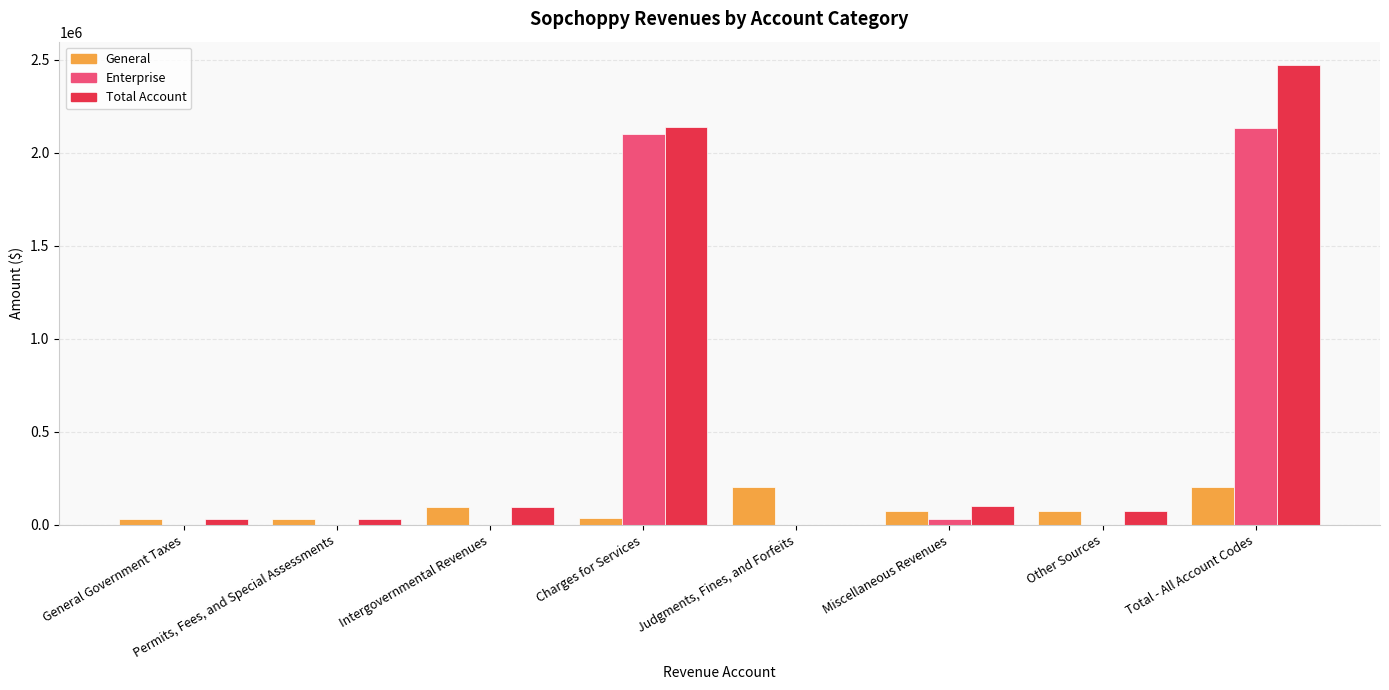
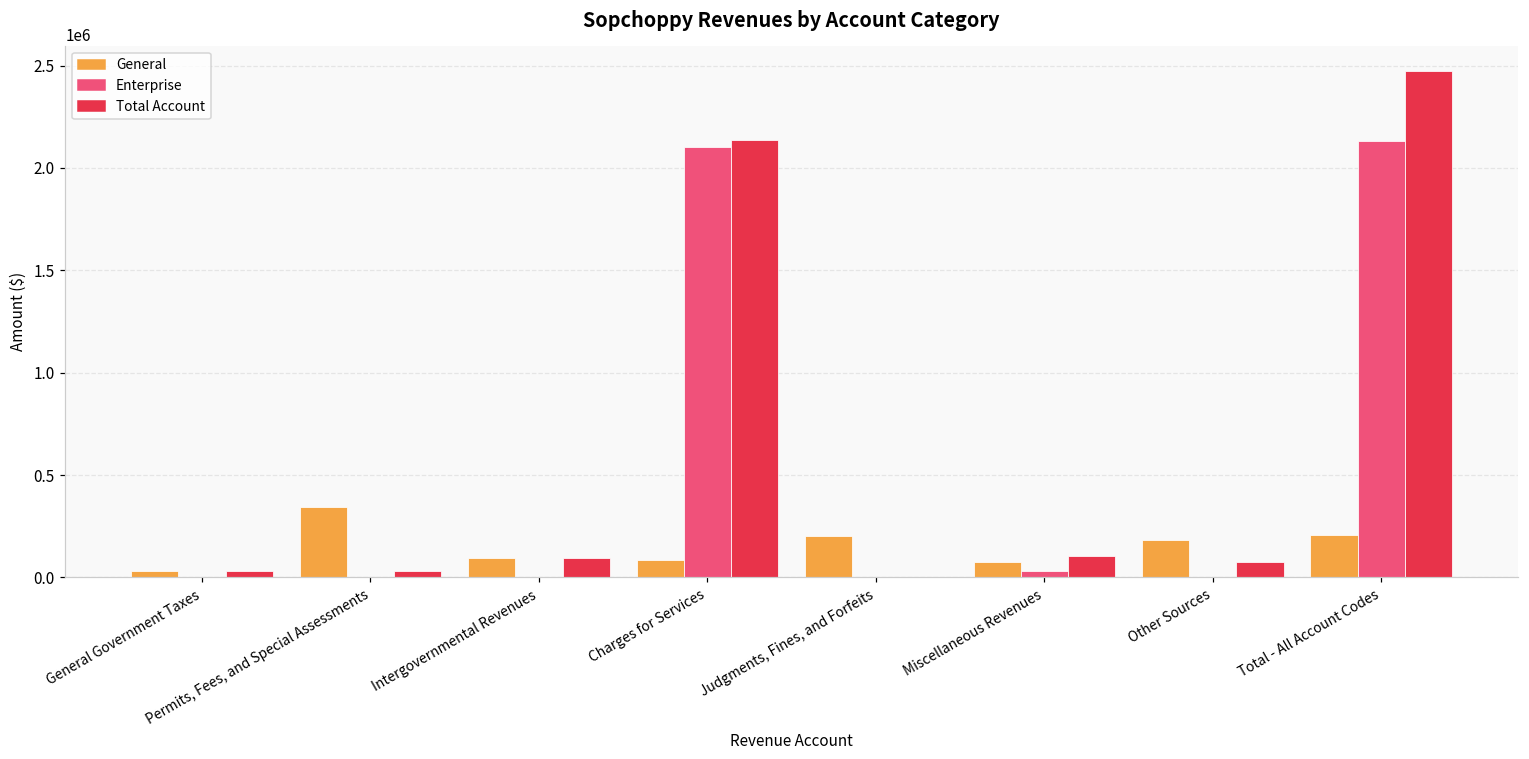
  {
    "General": {
      "General Government Taxes": 30000,
-     "Permits, Fees, and Special Assessments": 30000,
+     "Permits, Fees, and Special Assessments": 340000,
      "Intergovernmental Revenues": 100000,
-     "Charges for Services": 40000,
+     "Charges for Services": 90000,
      "Judgments, Fines, and Forfeits": 200000,
      "Miscellaneous Revenues": 70000,
-     "Other Sources": 70000,
+     "Other Sources": 180000,
      "Total - All Account Codes": 210000
    }
  }
